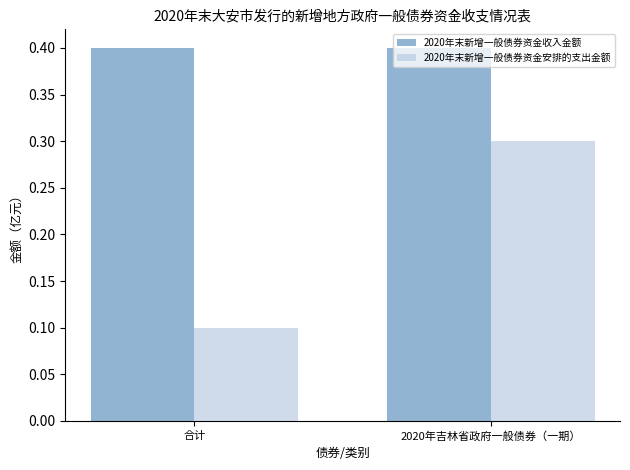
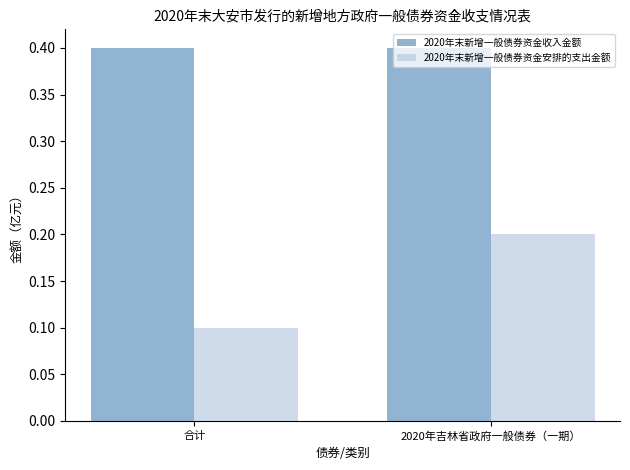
  {
    "2020年末新增一般债券资金收入金额": {
      "合计": 0.4
    },
    "2020年末新增一般债券资金安排的支出金额": {
      "合计": 0.1,
-     "2020年吉林省政府一般债券（一期）": 0.3
+     "2020年吉林省政府一般债券（一期）": 0.2
    }
  }
